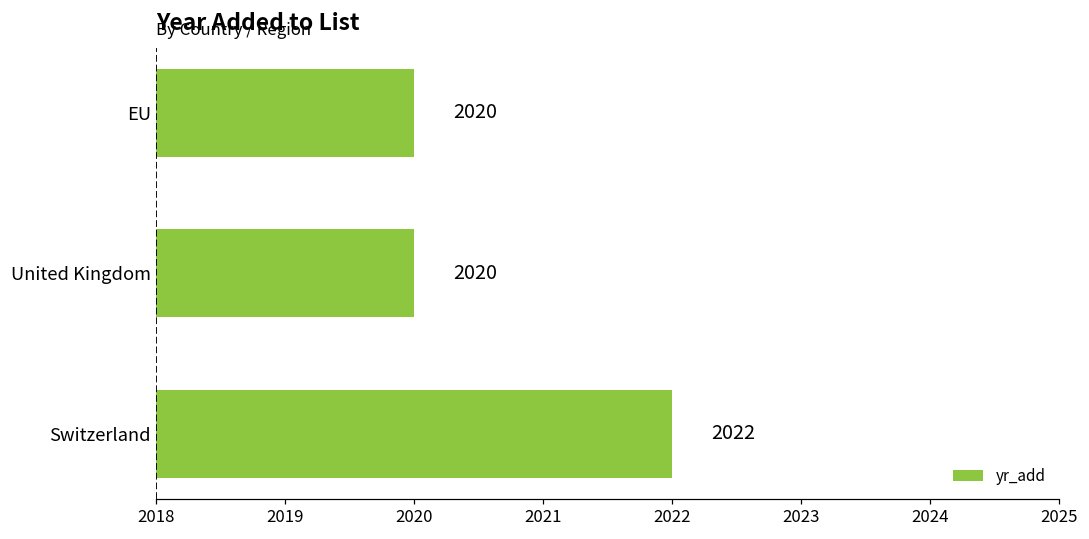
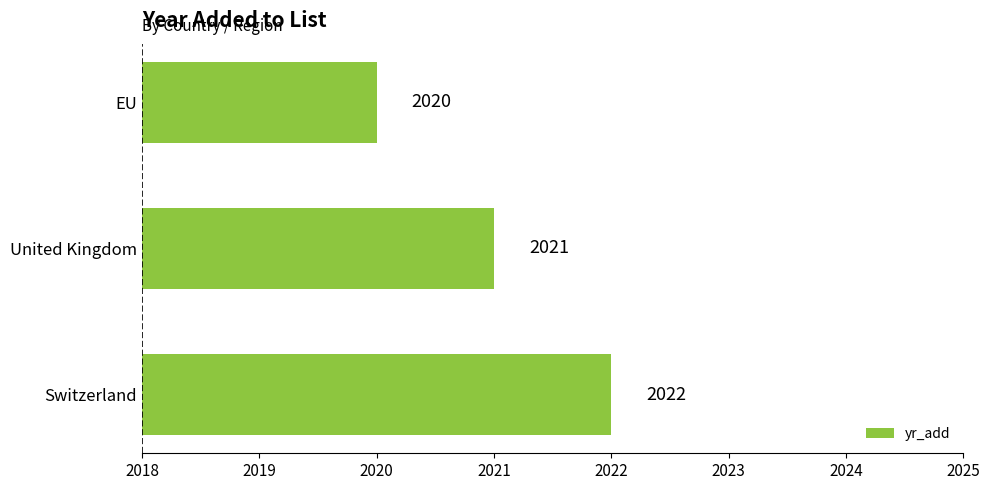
  {
-   "United Kingdom": 2020
+   "United Kingdom": 2021
  }
